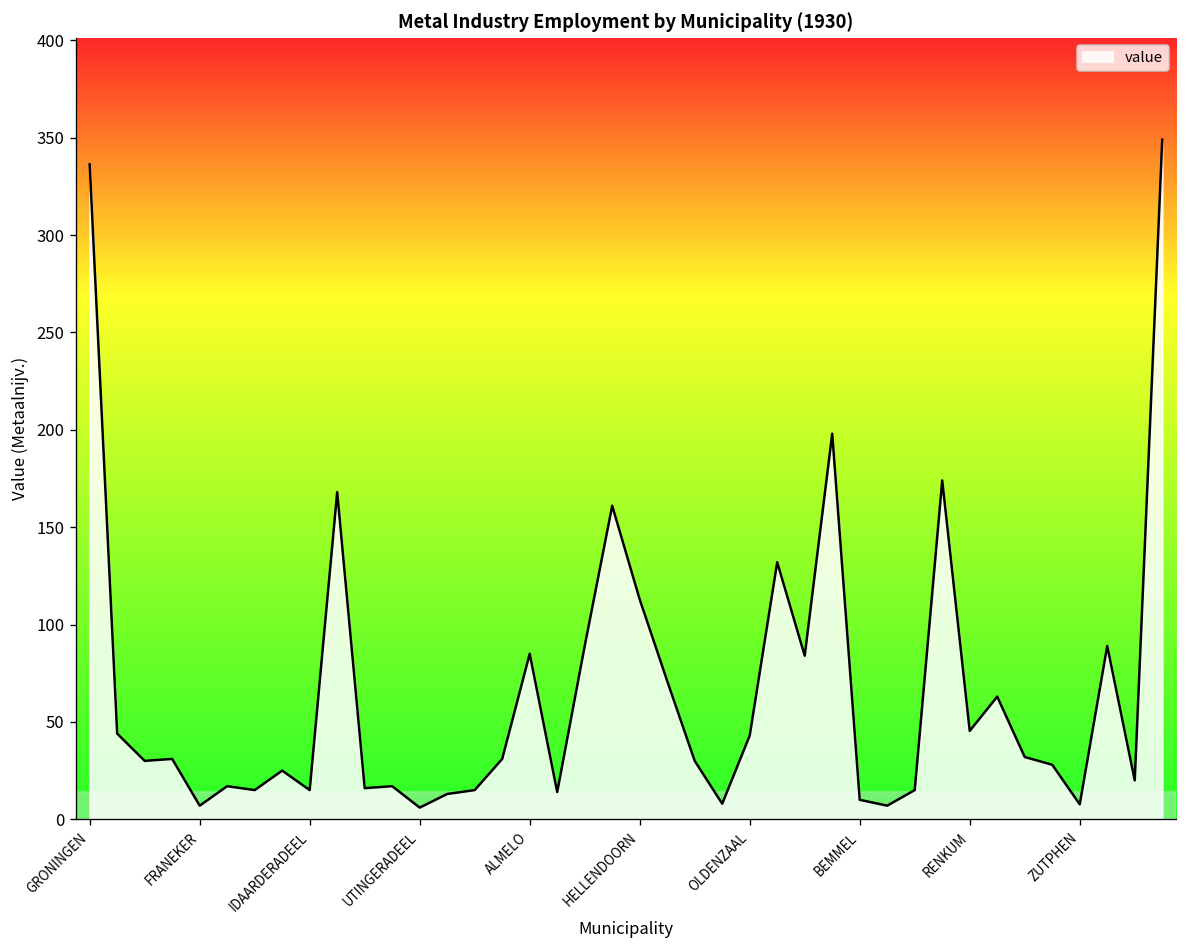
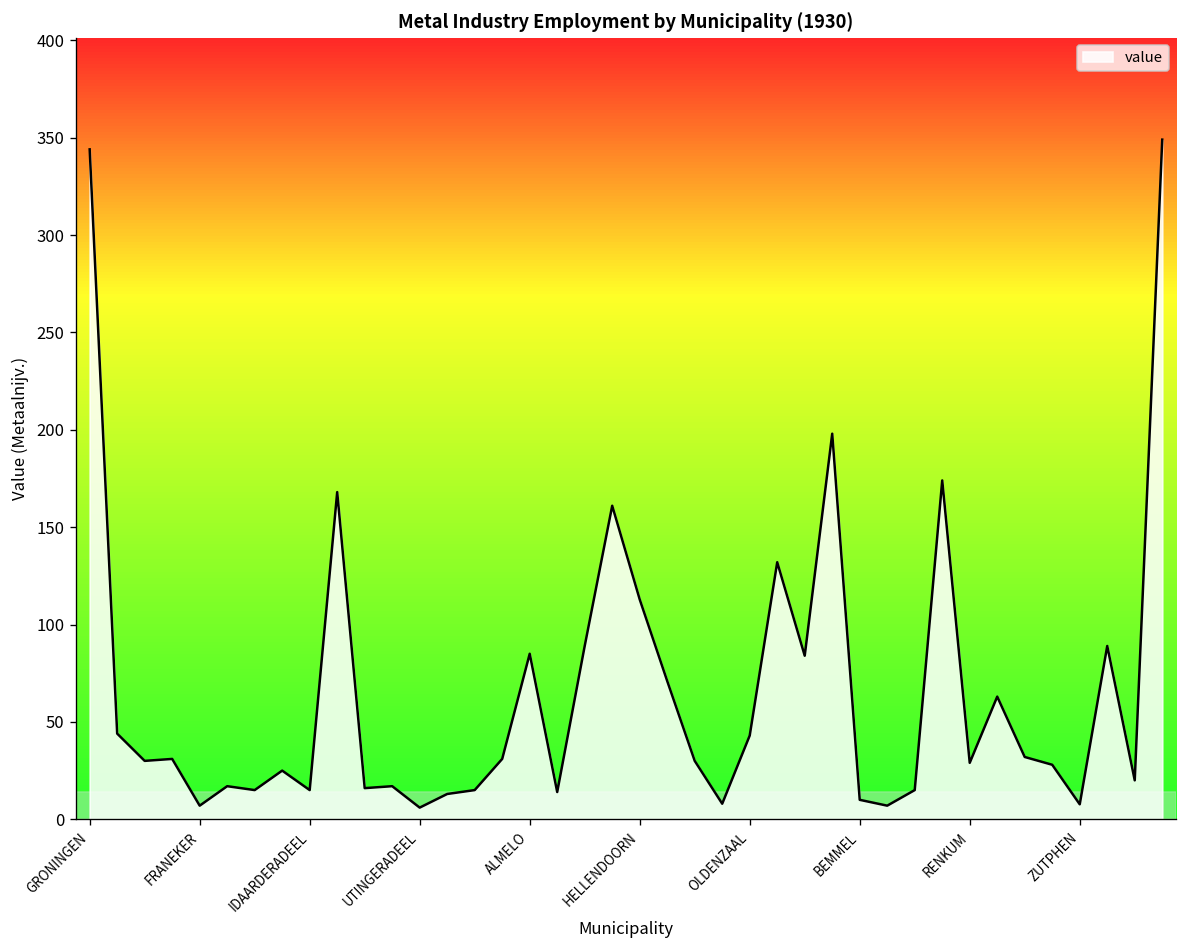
  {
-   "GRONINGEN": 336,
+   "GRONINGEN": 344,
    "IDAARDERADEEL": 15,
    "ALMELO": 85,
    "HELLENDOORN": 113,
    "OLDENZAAL": 43,
-   "RENKUM": 45
+   "RENKUM": 29
  }
